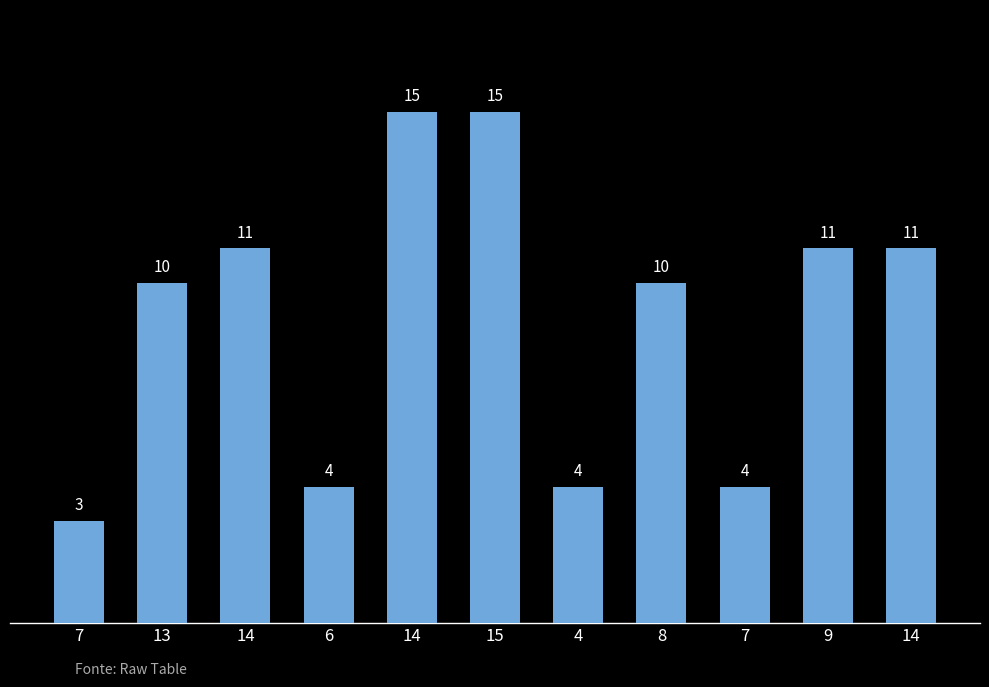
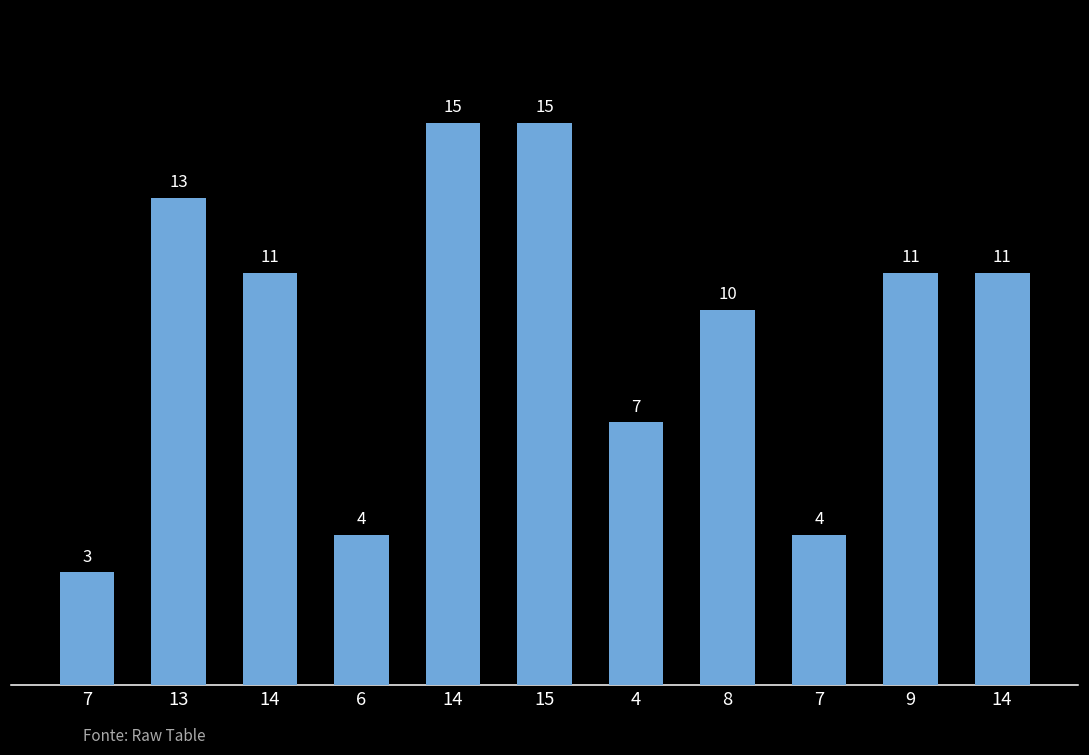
  {
-   "13": 10,
+   "13": 13,
    "6": 4,
    "15": 15,
-   "4": 4,
+   "4": 7,
    "8": 10,
    "9": 11
  }
